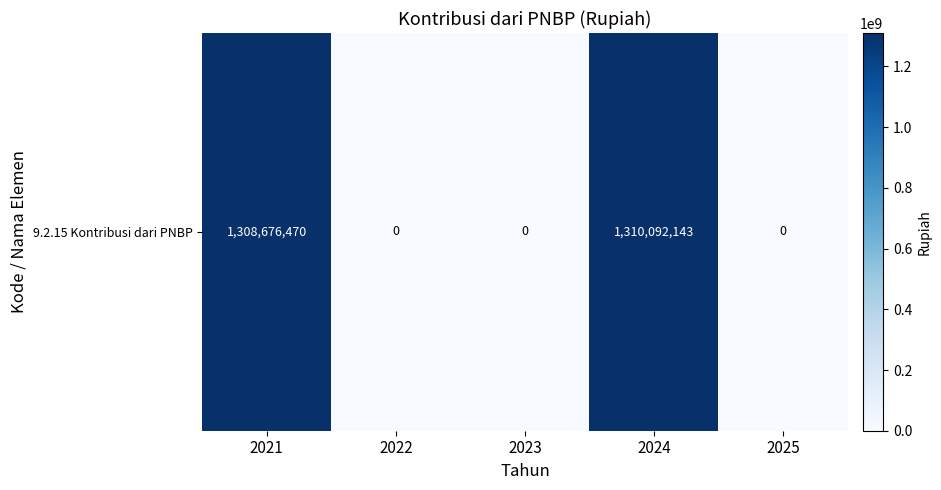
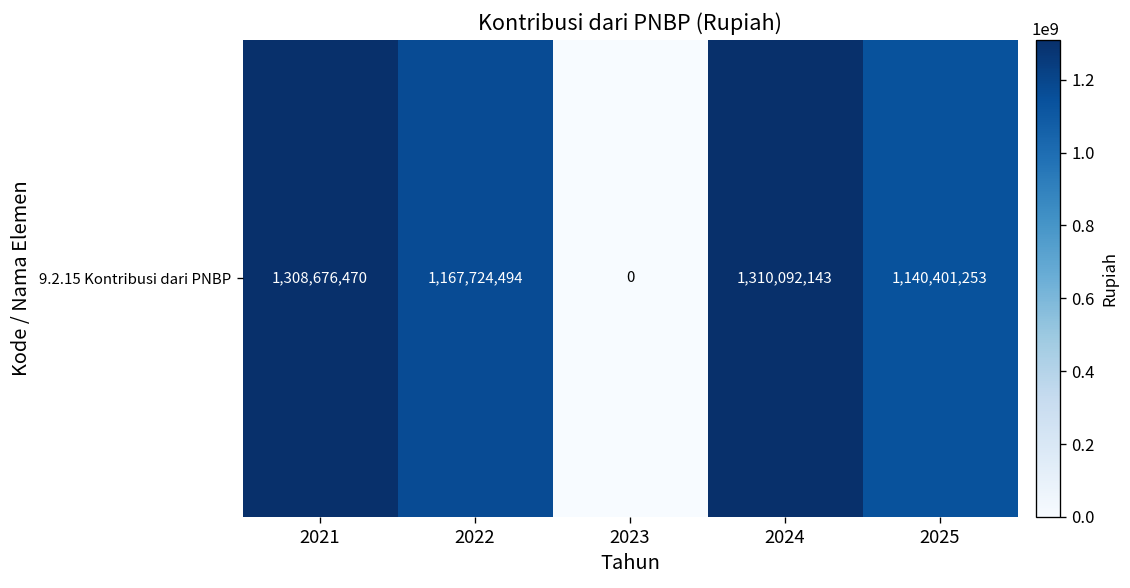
  {
    "9.2.15 Kontribusi dari PNBP": {
      "2021": "1,308,676,470",
-     "2022": "0",
+     "2022": "1,167,724,494",
      "2023": "0",
      "2024": "1,310,092,143",
-     "2025": "0"
+     "2025": "1,140,401,253"
    }
  }
